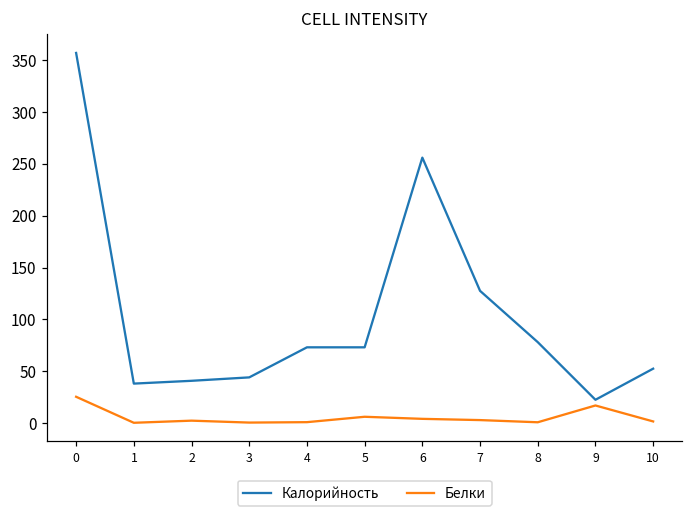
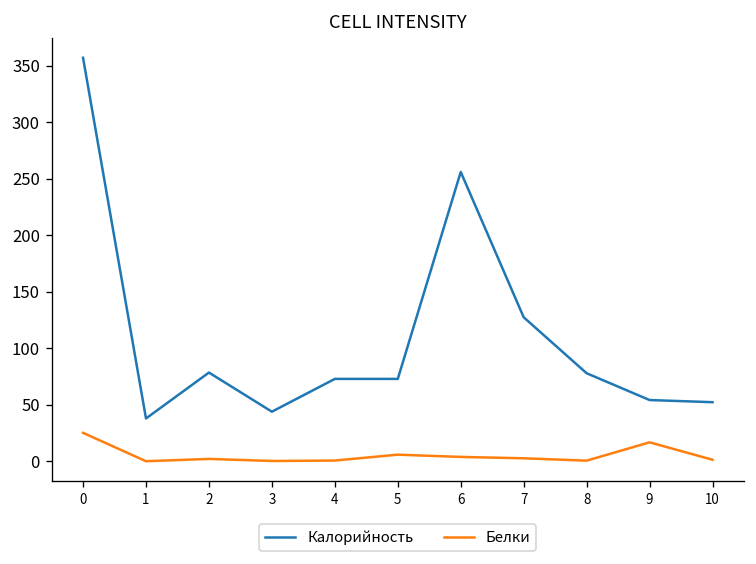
  {
    "Калорийность": {
      "0": 360,
      "1": 40,
-     "2": 40,
+     "2": 80,
      "3": 40,
      "4": 70,
      "5": 70,
      "6": 260,
      "7": 130,
      "8": 80,
-     "9": 20,
+     "9": 50,
      "10": 50
    },
    "Белки": {
      "0": 30,
      "1": 0,
      "2": 0,
      "3": 0,
      "4": 0,
      "5": 10,
      "6": 0,
      "7": 0,
      "8": 0,
      "9": 20,
      "10": 0
    }
  }
